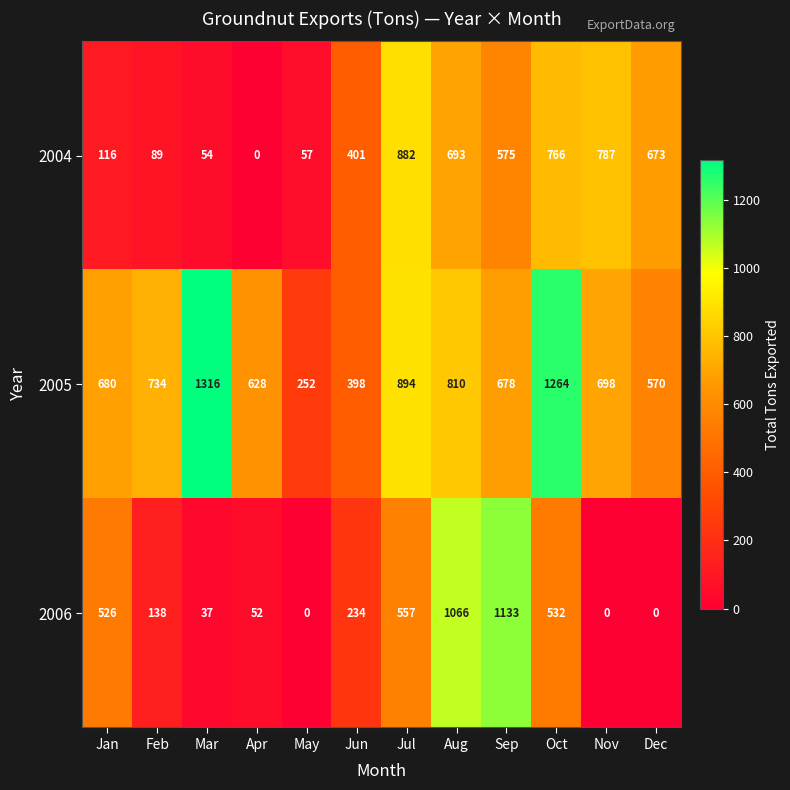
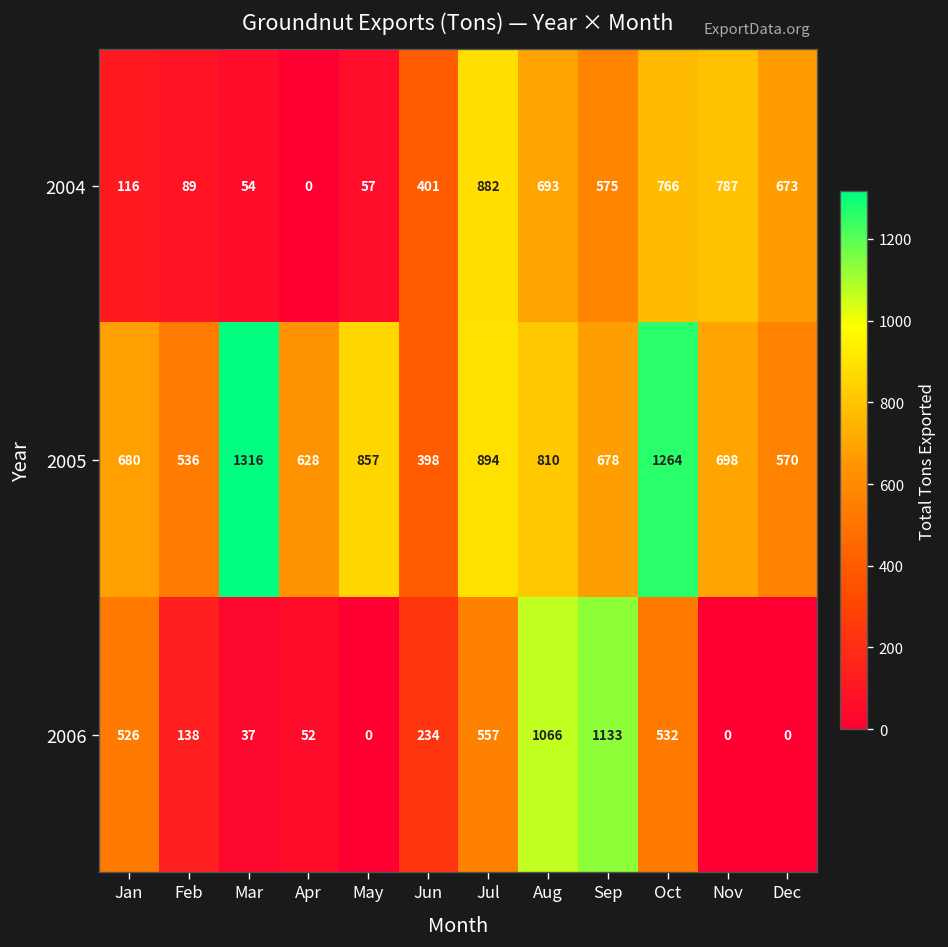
  {
    "2004": {
      "Jan": 116,
      "Feb": 89,
      "Mar": 54,
      "Apr": 0,
      "May": 57,
      "Jun": 401,
      "Jul": 882,
      "Aug": 693,
      "Sep": 575,
      "Oct": 766,
      "Nov": 787,
      "Dec": 673
    },
    "2005": {
      "Jan": 680,
-     "Feb": 734,
+     "Feb": 536,
      "Mar": 1316,
      "Apr": 628,
-     "May": 252,
+     "May": 857,
      "Jun": 398,
      "Jul": 894,
      "Aug": 810,
      "Sep": 678,
      "Oct": 1264,
      "Nov": 698,
      "Dec": 570
    },
    "2006": {
      "Jan": 526,
      "Feb": 138,
      "Mar": 37,
      "Apr": 52,
      "May": 0,
      "Jun": 234,
      "Jul": 557,
      "Aug": 1066,
      "Sep": 1133,
      "Oct": 532,
      "Nov": 0,
      "Dec": 0
    }
  }
